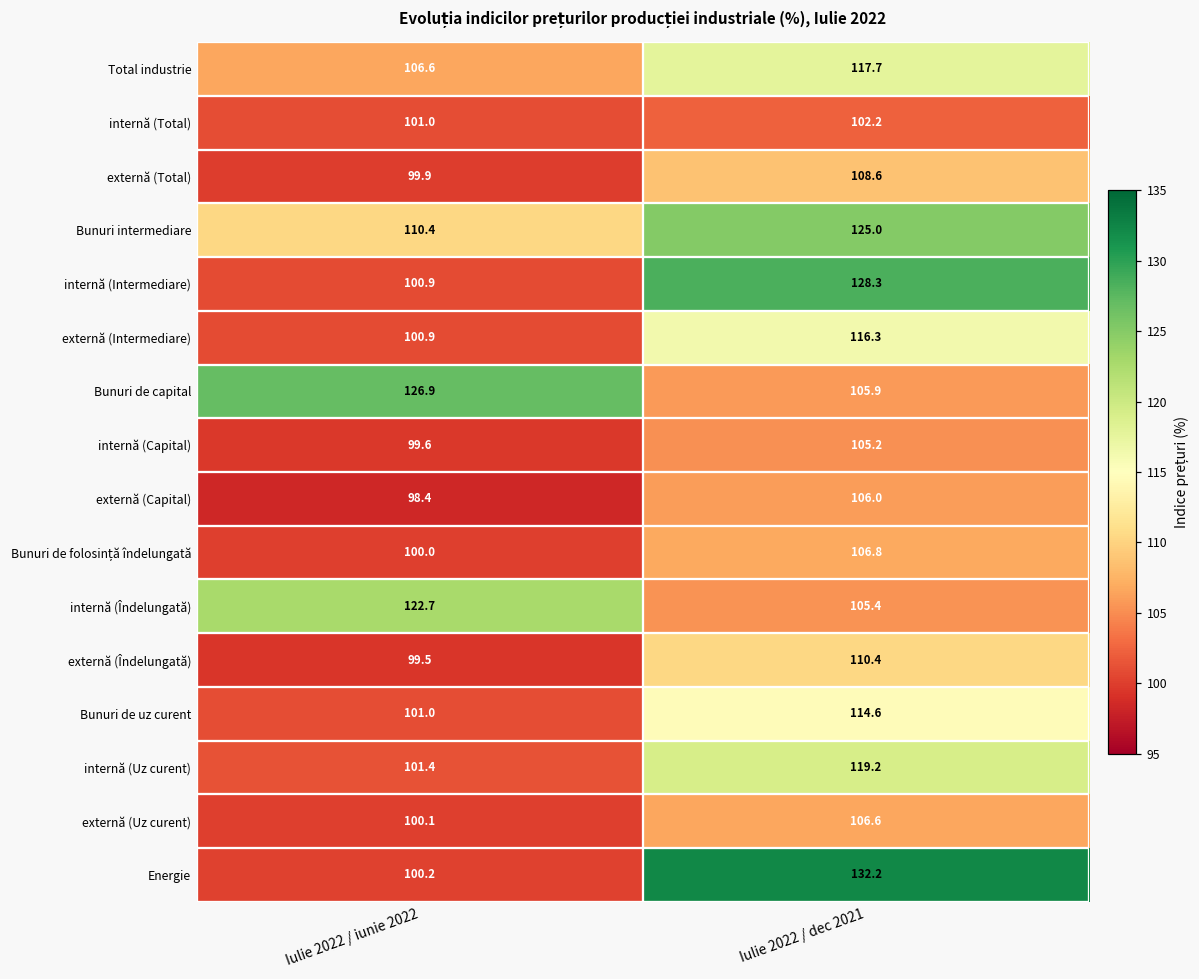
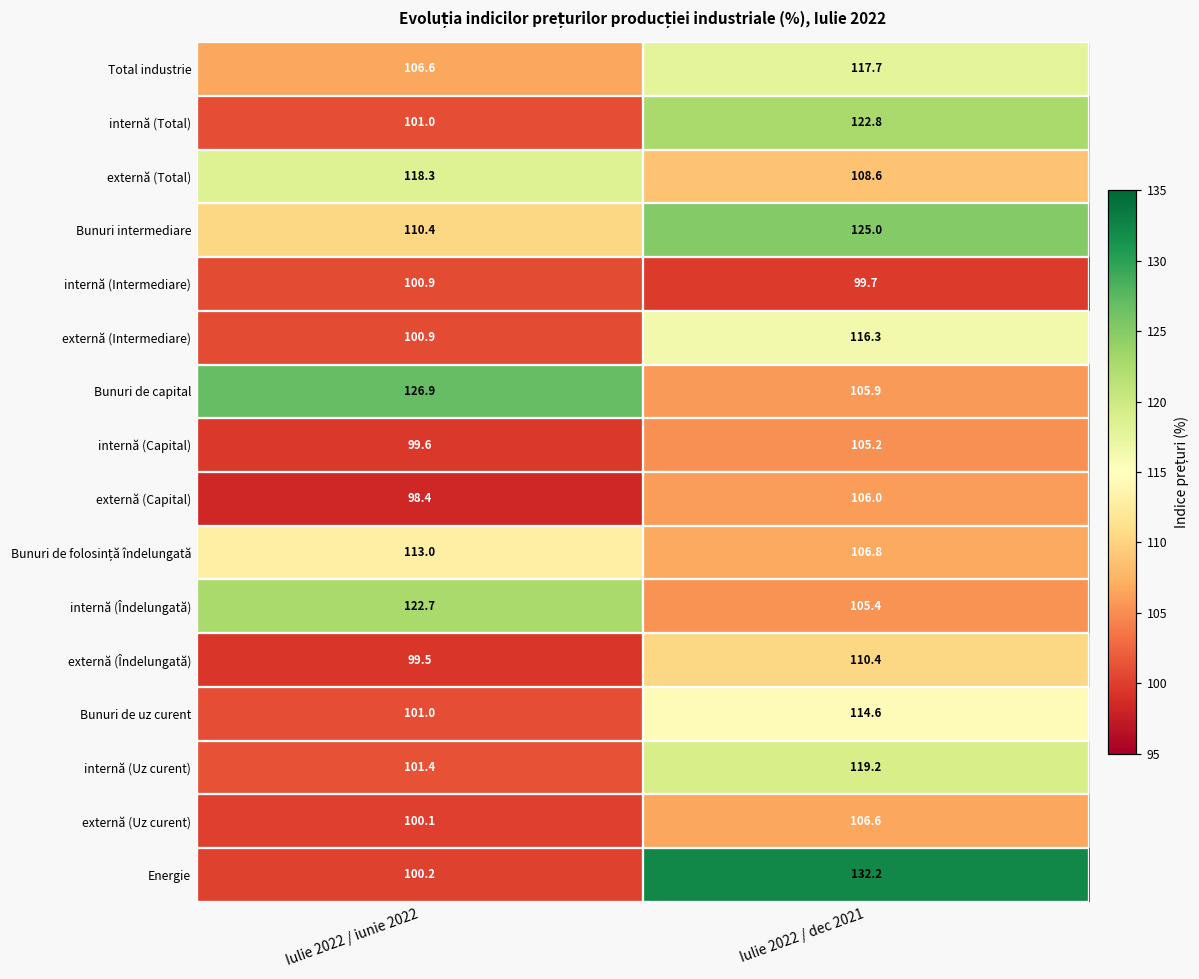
  {
    "Total industrie": {
      "Iulie 2022 / iunie 2022": 106.6,
      "Iulie 2022 / dec 2021": 117.7
    },
    "internă (Total)": {
      "Iulie 2022 / iunie 2022": 101.0,
-     "Iulie 2022 / dec 2021": 102.2
+     "Iulie 2022 / dec 2021": 122.8
    },
    "externă (Total)": {
-     "Iulie 2022 / iunie 2022": 99.9,
+     "Iulie 2022 / iunie 2022": 118.3,
      "Iulie 2022 / dec 2021": 108.6
    },
    "Bunuri intermediare": {
      "Iulie 2022 / iunie 2022": 110.4,
      "Iulie 2022 / dec 2021": 125.0
    },
    "internă (Intermediare)": {
      "Iulie 2022 / iunie 2022": 100.9,
-     "Iulie 2022 / dec 2021": 128.3
+     "Iulie 2022 / dec 2021": 99.7
    },
    "externă (Intermediare)": {
      "Iulie 2022 / iunie 2022": 100.9,
      "Iulie 2022 / dec 2021": 116.3
    },
    "Bunuri de capital": {
      "Iulie 2022 / iunie 2022": 126.9,
      "Iulie 2022 / dec 2021": 105.9
    },
    "internă (Capital)": {
      "Iulie 2022 / iunie 2022": 99.6,
      "Iulie 2022 / dec 2021": 105.2
    },
    "externă (Capital)": {
      "Iulie 2022 / iunie 2022": 98.4,
      "Iulie 2022 / dec 2021": 106.0
    },
    "Bunuri de folosință îndelungată": {
-     "Iulie 2022 / iunie 2022": 100.0,
+     "Iulie 2022 / iunie 2022": 113.0,
      "Iulie 2022 / dec 2021": 106.8
    },
    "internă (Îndelungată)": {
      "Iulie 2022 / iunie 2022": 122.7,
      "Iulie 2022 / dec 2021": 105.4
    },
    "externă (Îndelungată)": {
      "Iulie 2022 / iunie 2022": 99.5,
      "Iulie 2022 / dec 2021": 110.4
    },
    "Bunuri de uz curent": {
      "Iulie 2022 / iunie 2022": 101.0,
      "Iulie 2022 / dec 2021": 114.6
    },
    "internă (Uz curent)": {
      "Iulie 2022 / iunie 2022": 101.4,
      "Iulie 2022 / dec 2021": 119.2
    },
    "externă (Uz curent)": {
      "Iulie 2022 / iunie 2022": 100.1,
      "Iulie 2022 / dec 2021": 106.6
    },
    "Energie": {
      "Iulie 2022 / iunie 2022": 100.2,
      "Iulie 2022 / dec 2021": 132.2
    }
  }
